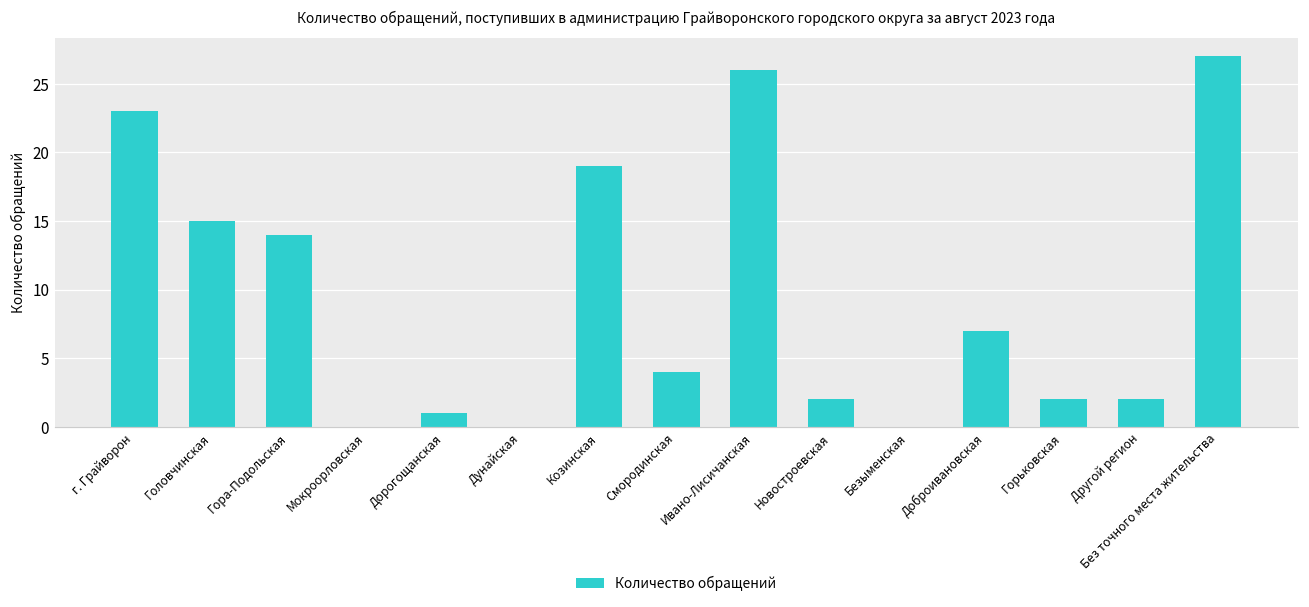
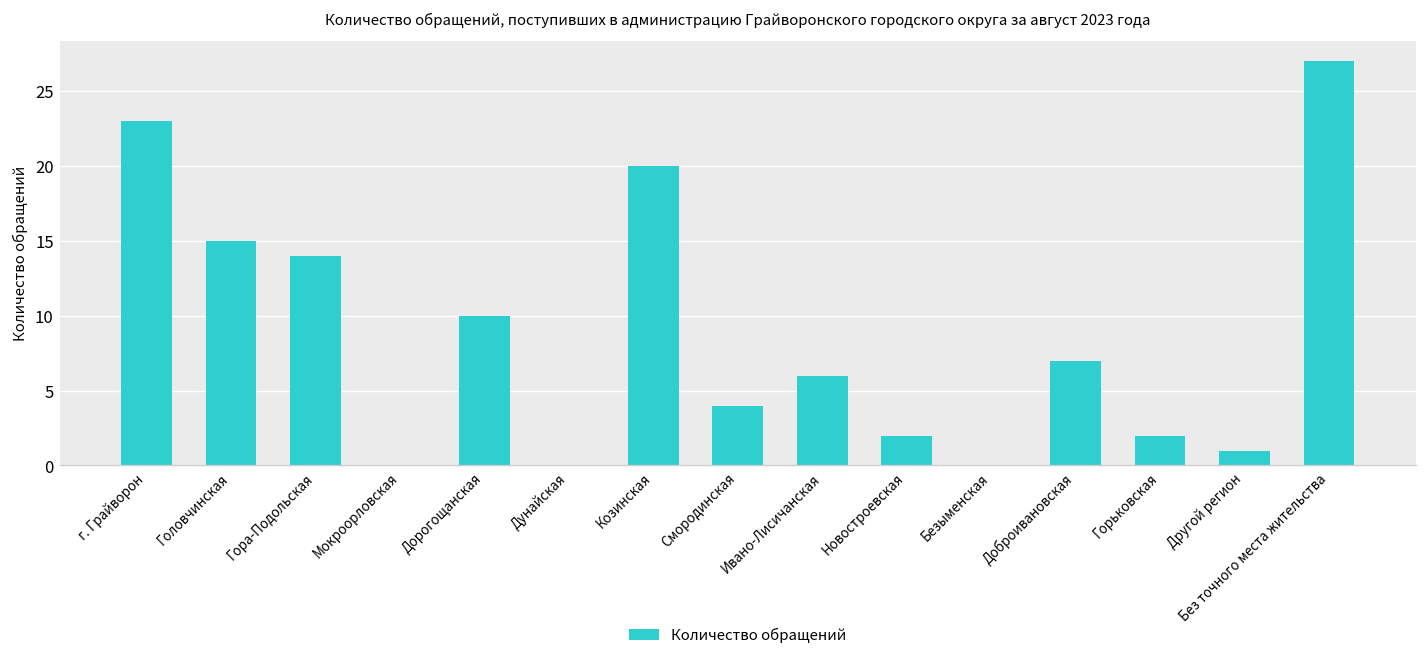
  {
    "г. Грайворон": 23,
    "Головчинская": 15,
    "Гора-Подольская": 14,
    "Мокроорловская": 0,
-   "Дорогощанская": 1,
+   "Дорогощанская": 10,
    "Дунайская": 0,
-   "Козинская": 19,
+   "Козинская": 20,
    "Смородинская": 4,
-   "Ивано-Лисичанская": 26,
+   "Ивано-Лисичанская": 6,
    "Новостроевская": 2,
    "Безыменская": 0,
    "Доброивановская": 7,
    "Горьковская": 2,
-   "Другой регион": 2,
+   "Другой регион": 1,
    "Без точного места жительства": 27
  }
